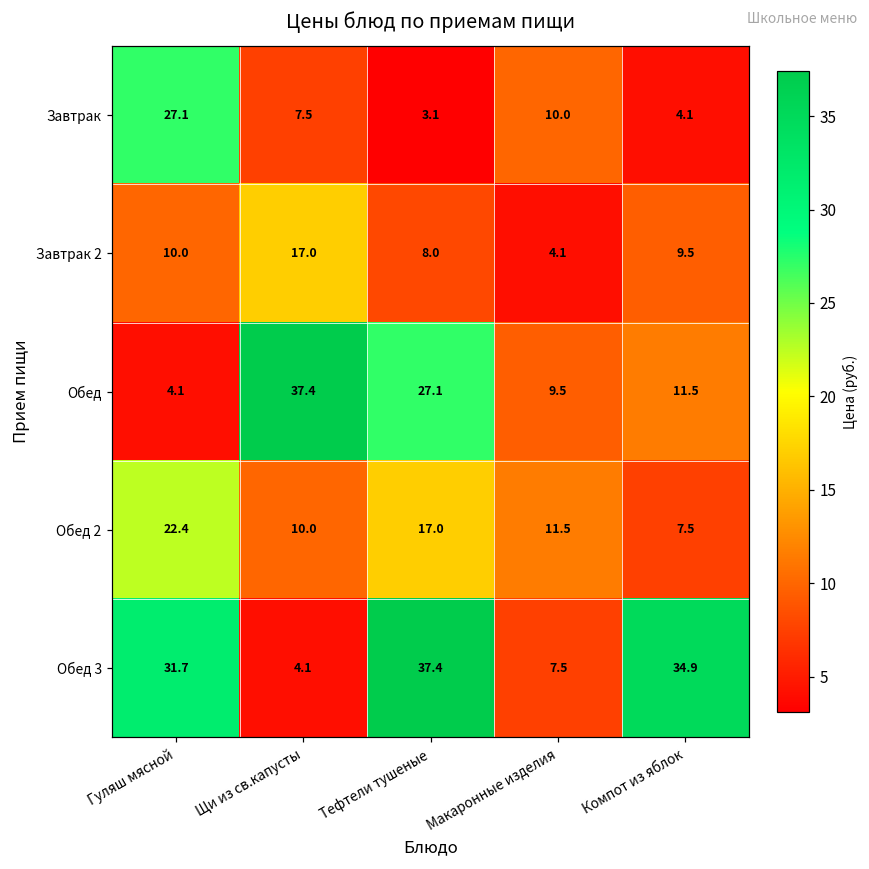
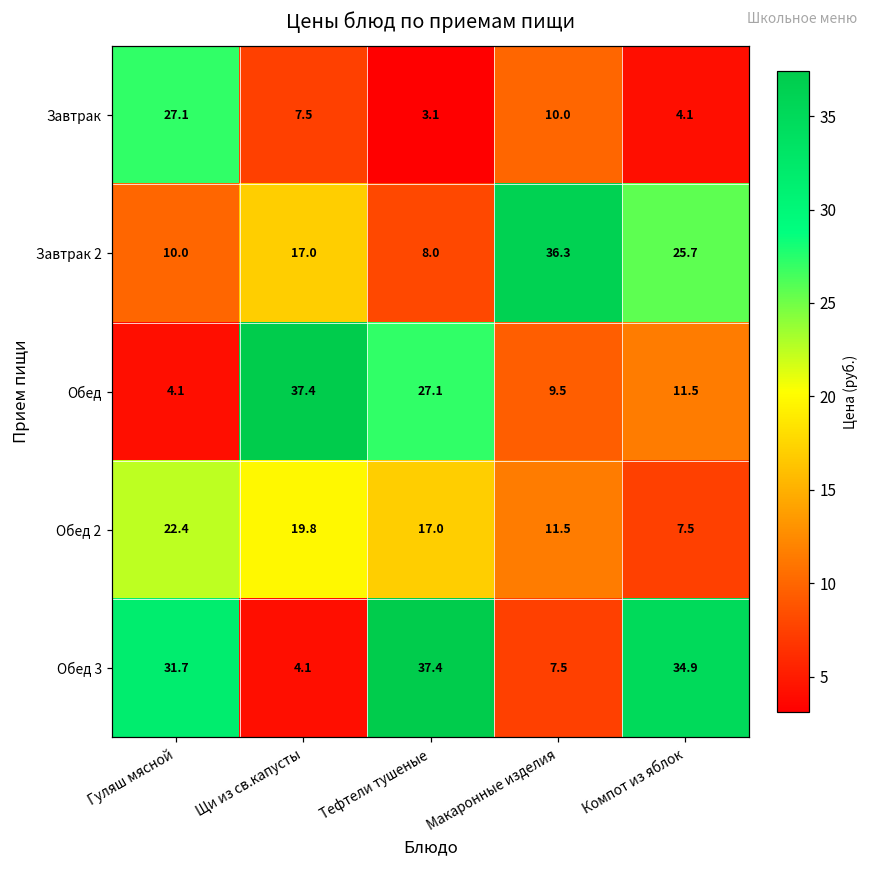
  {
    "Завтрак": {
      "Гуляш мясной": 27.1,
      "Щи из св.капусты": 7.5,
      "Тефтели тушеные": 3.1,
      "Макаронные изделия": 10.0,
      "Компот из яблок": 4.1
    },
    "Завтрак 2": {
      "Гуляш мясной": 10.0,
      "Щи из св.капусты": 17.0,
      "Тефтели тушеные": 8.0,
-     "Макаронные изделия": 4.1,
-     "Компот из яблок": 9.5
+     "Макаронные изделия": 36.3,
+     "Компот из яблок": 25.7
    },
    "Обед": {
      "Гуляш мясной": 4.1,
      "Щи из св.капусты": 37.4,
      "Тефтели тушеные": 27.1,
      "Макаронные изделия": 9.5,
      "Компот из яблок": 11.5
    },
    "Обед 2": {
      "Гуляш мясной": 22.4,
-     "Щи из св.капусты": 10.0,
+     "Щи из св.капусты": 19.8,
      "Тефтели тушеные": 17.0,
      "Макаронные изделия": 11.5,
      "Компот из яблок": 7.5
    },
    "Обед 3": {
      "Гуляш мясной": 31.7,
      "Щи из св.капусты": 4.1,
      "Тефтели тушеные": 37.4,
      "Макаронные изделия": 7.5,
      "Компот из яблок": 34.9
    }
  }
